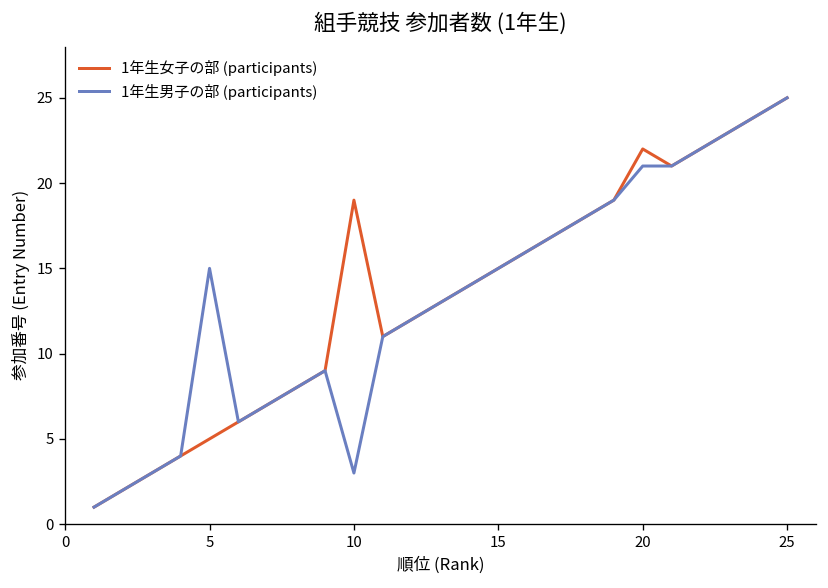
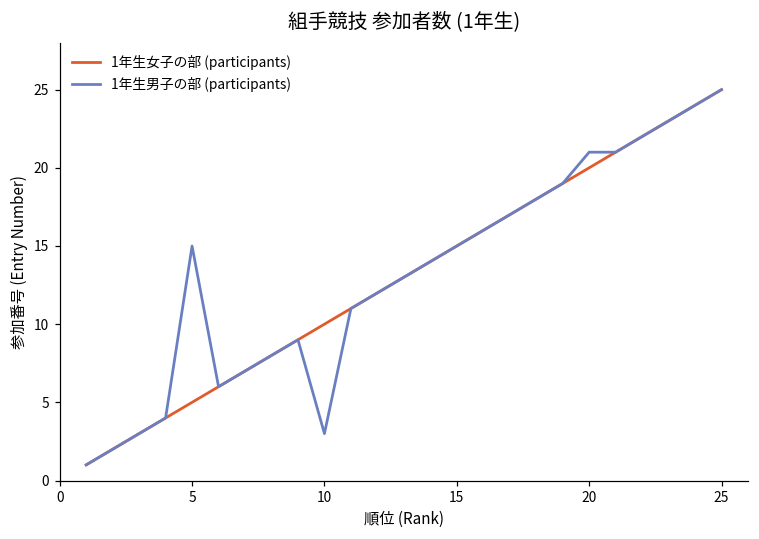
  {
    "1年生女子の部 (participants)": {
      "5": 5,
-     "10": 19,
-     "20": 22
+     "10": 10,
+     "20": 20
    },
    "1年生男子の部 (participants)": {
      "5": 15,
      "10": 3,
      "20": 21
    }
  }
